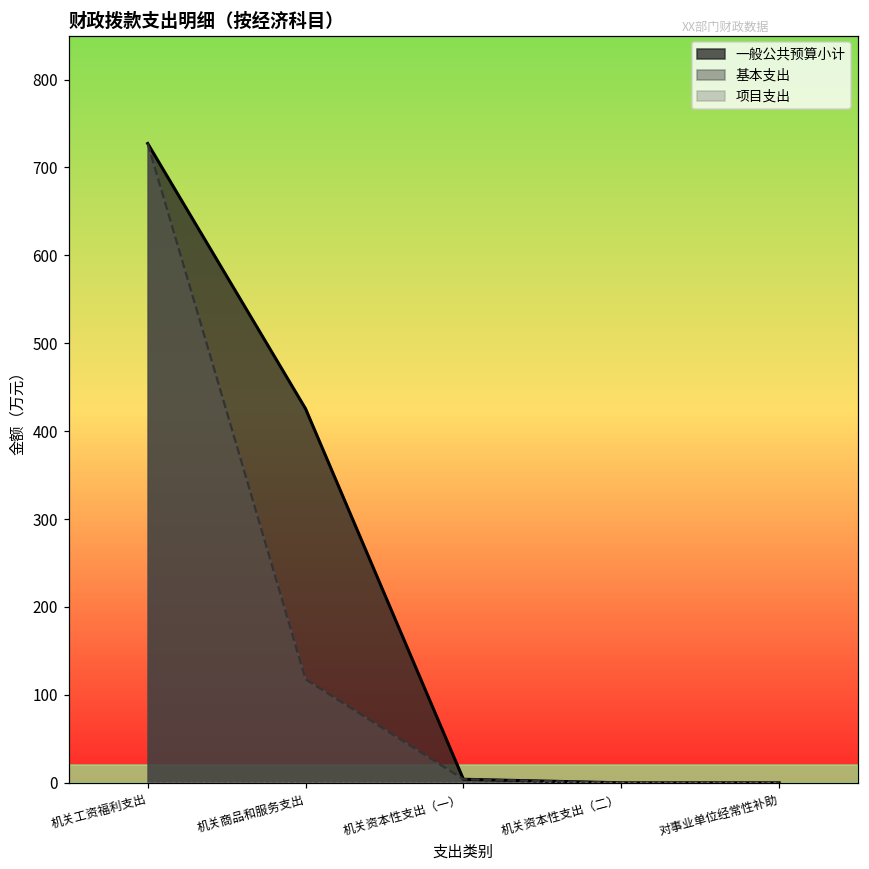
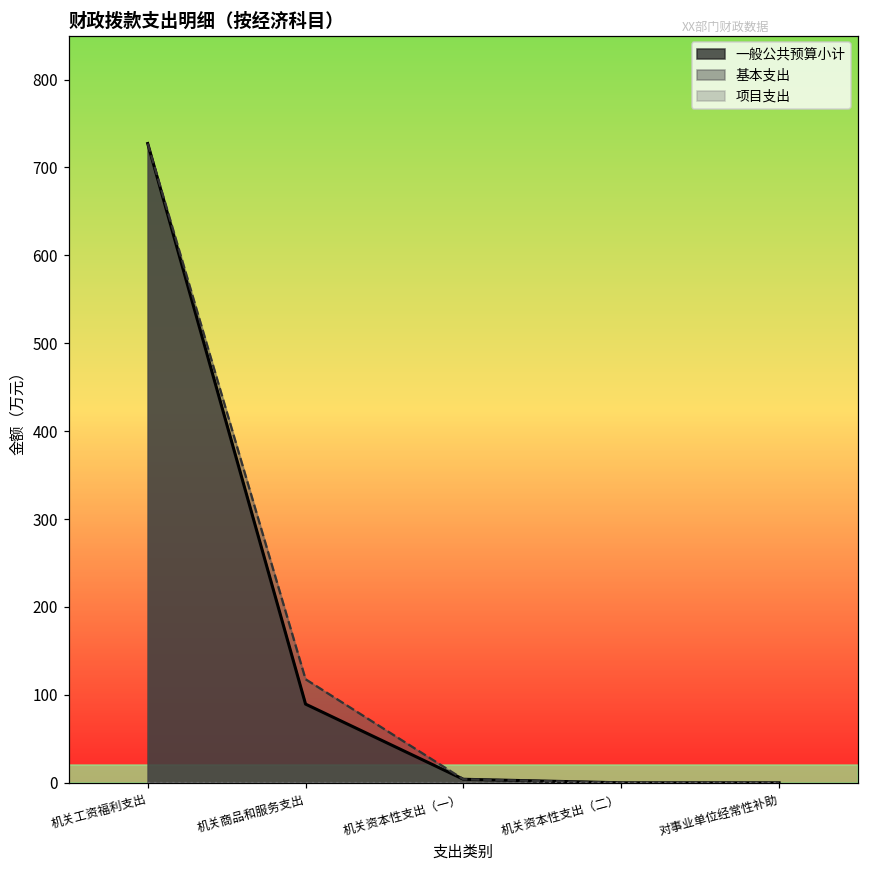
  {
    "一般公共预算小计": {
-     "机关商品和服务支出": 430
+     "机关商品和服务支出": 90
    },
    "基本支出": {
      "机关商品和服务支出": 120
    }
  }
